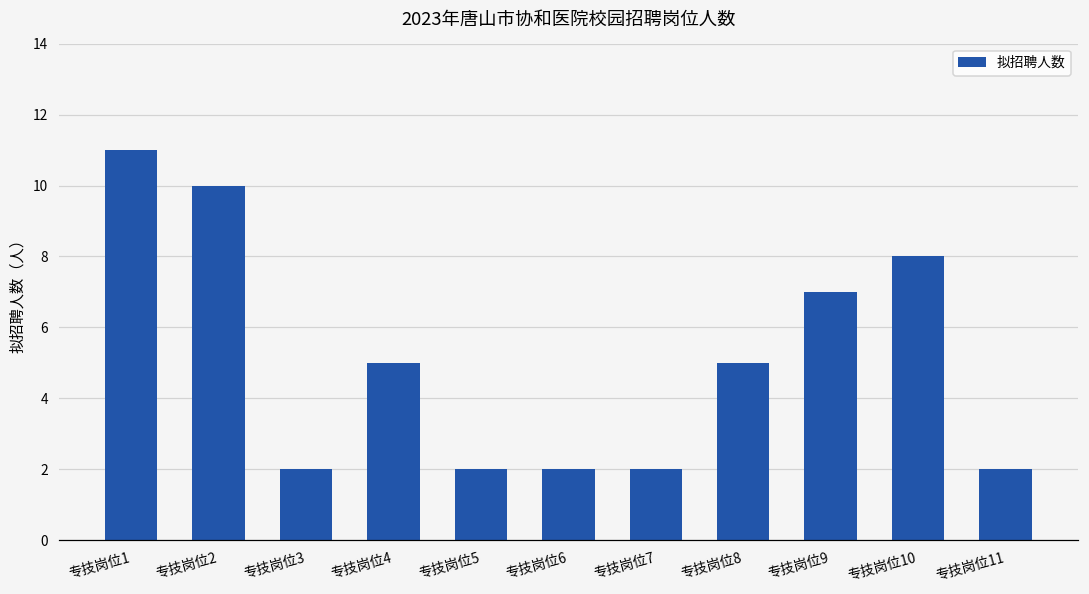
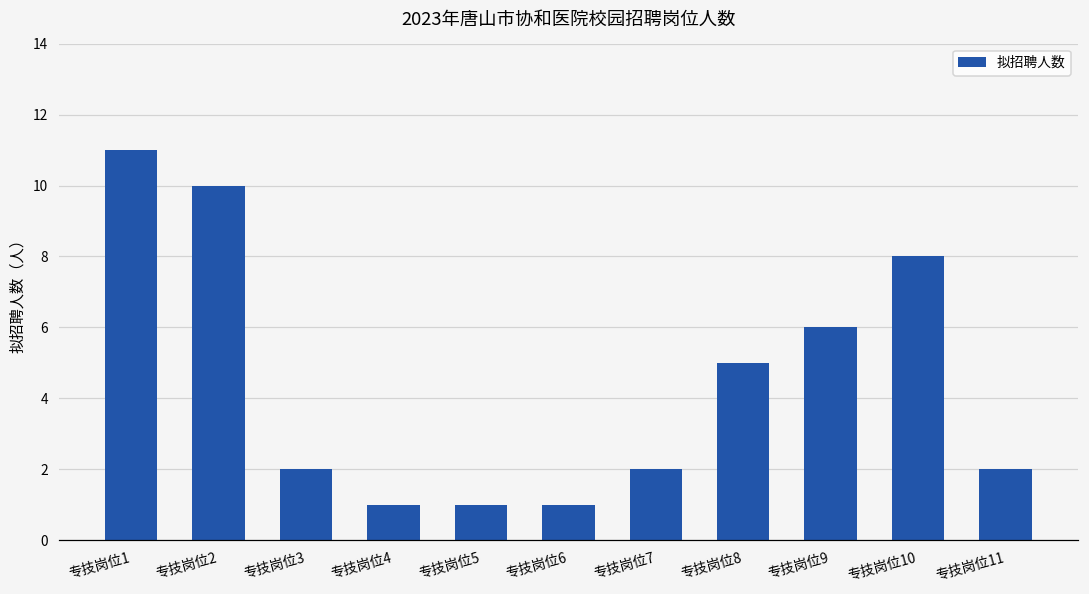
  {
    "专技岗位1": 11,
    "专技岗位2": 10,
    "专技岗位3": 2,
-   "专技岗位4": 5,
-   "专技岗位5": 2,
-   "专技岗位6": 2,
+   "专技岗位4": 1,
+   "专技岗位5": 1,
+   "专技岗位6": 1,
    "专技岗位7": 2,
    "专技岗位8": 5,
-   "专技岗位9": 7,
+   "专技岗位9": 6,
    "专技岗位10": 8,
    "专技岗位11": 2
  }
